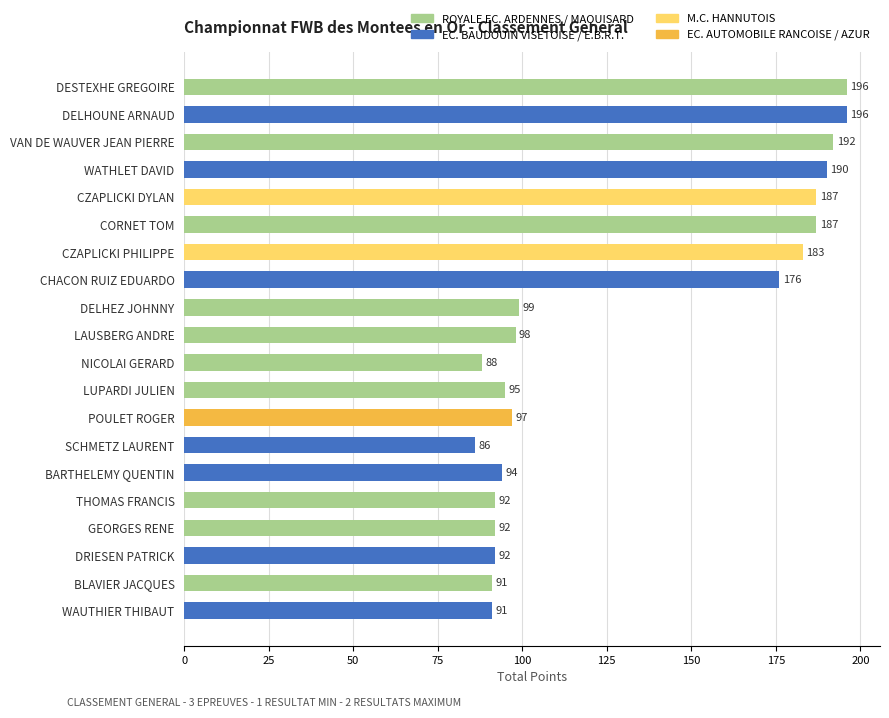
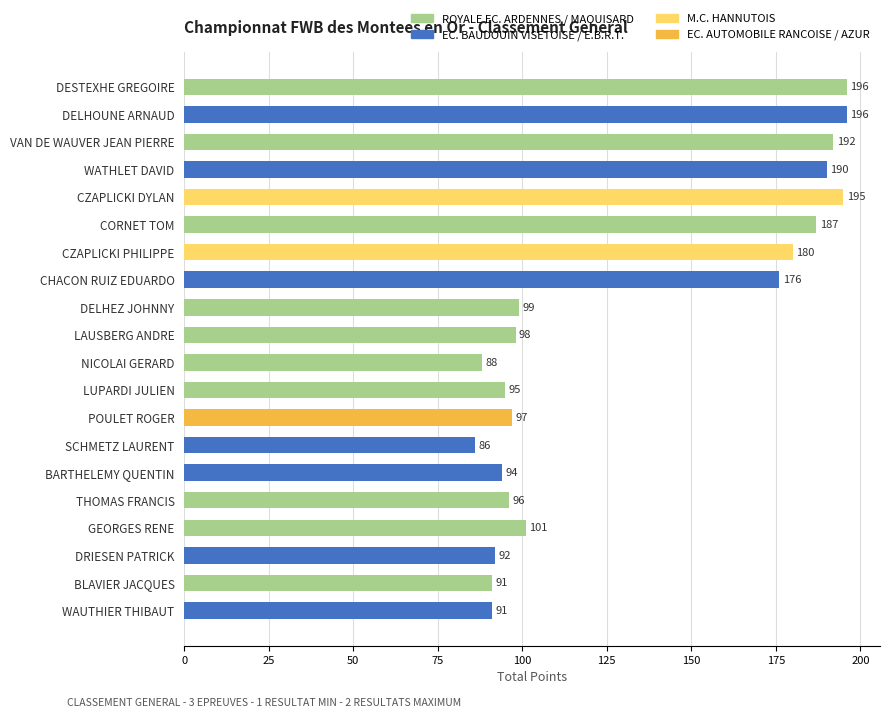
  {
    "DESTEXHE GREGOIRE": 196,
    "DELHOUNE ARNAUD": 196,
    "VAN DE WAUVER JEAN PIERRE": 192,
    "WATHLET DAVID": 190,
-   "CZAPLICKI DYLAN": 187,
+   "CZAPLICKI DYLAN": 195,
    "CORNET TOM": 187,
-   "CZAPLICKI PHILIPPE": 183,
+   "CZAPLICKI PHILIPPE": 180,
    "CHACON RUIZ EDUARDO": 176,
    "DELHEZ JOHNNY": 99,
    "LAUSBERG ANDRE": 98,
    "NICOLAI GERARD": 88,
    "LUPARDI JULIEN": 95,
    "POULET ROGER": 97,
    "SCHMETZ LAURENT": 86,
    "BARTHELEMY QUENTIN": 94,
-   "THOMAS FRANCIS": 92,
-   "GEORGES RENE": 92,
+   "THOMAS FRANCIS": 96,
+   "GEORGES RENE": 101,
    "DRIESEN PATRICK": 92,
    "BLAVIER JACQUES": 91,
    "WAUTHIER THIBAUT": 91
  }
